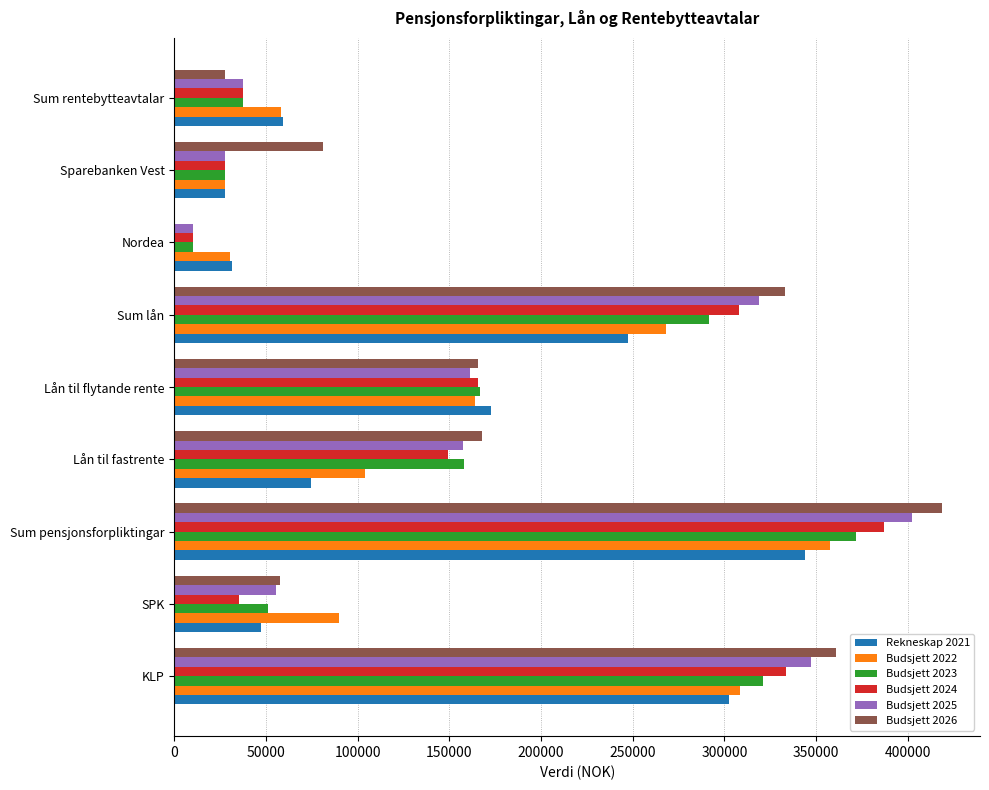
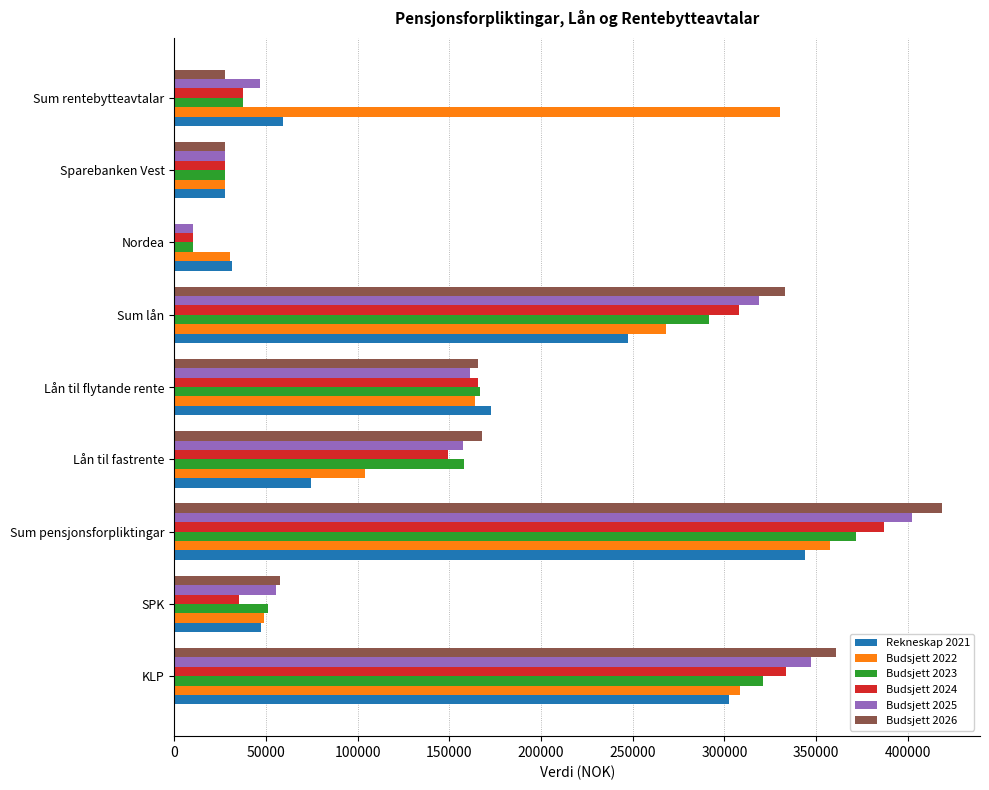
  {
    "Rekneskap 2021": {
      "Sum rentebytteavtalar": 59000,
      "Sparebanken Vest": 28000,
      "Nordea": 32000,
      "Sum lån": 247000,
      "Lån til flytande rente": 173000,
      "Lån til fastrente": 75000,
      "Sum pensjonsforpliktingar": 344000,
      "SPK": 47000,
      "KLP": 302000
    },
    "Budsjett 2022": {
-     "Sum rentebytteavtalar": 58000,
+     "Sum rentebytteavtalar": 331000,
      "Sparebanken Vest": 28000,
      "Nordea": 31000,
      "Sum lån": 268000,
      "Lån til flytande rente": 164000,
      "Lån til fastrente": 104000,
      "Sum pensjonsforpliktingar": 358000,
-     "SPK": 90000,
+     "SPK": 49000,
      "KLP": 309000
    },
    "Budsjett 2023": {
      "Sum rentebytteavtalar": 38000,
      "Sparebanken Vest": 28000,
      "Nordea": 10000,
      "Sum lån": 292000,
      "Lån til flytande rente": 167000,
      "Lån til fastrente": 158000,
      "Sum pensjonsforpliktingar": 372000,
      "SPK": 51000,
      "KLP": 321000
    },
    "Budsjett 2024": {
      "Sum rentebytteavtalar": 38000,
      "Sparebanken Vest": 28000,
      "Nordea": 10000,
      "Sum lån": 308000,
      "Lån til flytande rente": 165000,
      "Lån til fastrente": 149000,
      "Sum pensjonsforpliktingar": 387000,
      "SPK": 36000,
      "KLP": 334000
    },
    "Budsjett 2025": {
-     "Sum rentebytteavtalar": 38000,
+     "Sum rentebytteavtalar": 47000,
      "Sparebanken Vest": 28000,
      "Nordea": 10000,
      "Sum lån": 319000,
      "Lån til flytande rente": 162000,
      "Lån til fastrente": 157000,
      "Sum pensjonsforpliktingar": 402000,
      "SPK": 55000,
      "KLP": 347000
    },
    "Budsjett 2026": {
      "Sum rentebytteavtalar": 28000,
-     "Sparebanken Vest": 81000,
+     "Sparebanken Vest": 28000,
      "Nordea": 0,
      "Sum lån": 333000,
      "Lån til flytande rente": 165000,
      "Lån til fastrente": 168000,
      "Sum pensjonsforpliktingar": 419000,
      "SPK": 57000,
      "KLP": 361000
    }
  }
